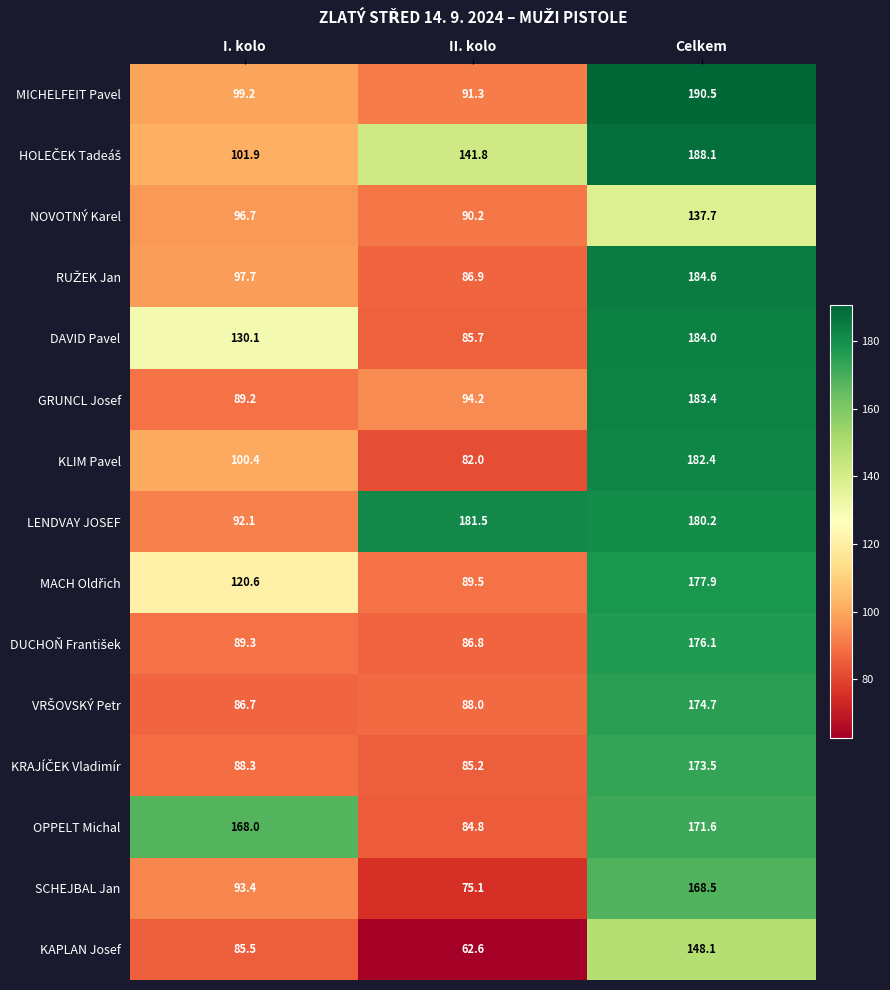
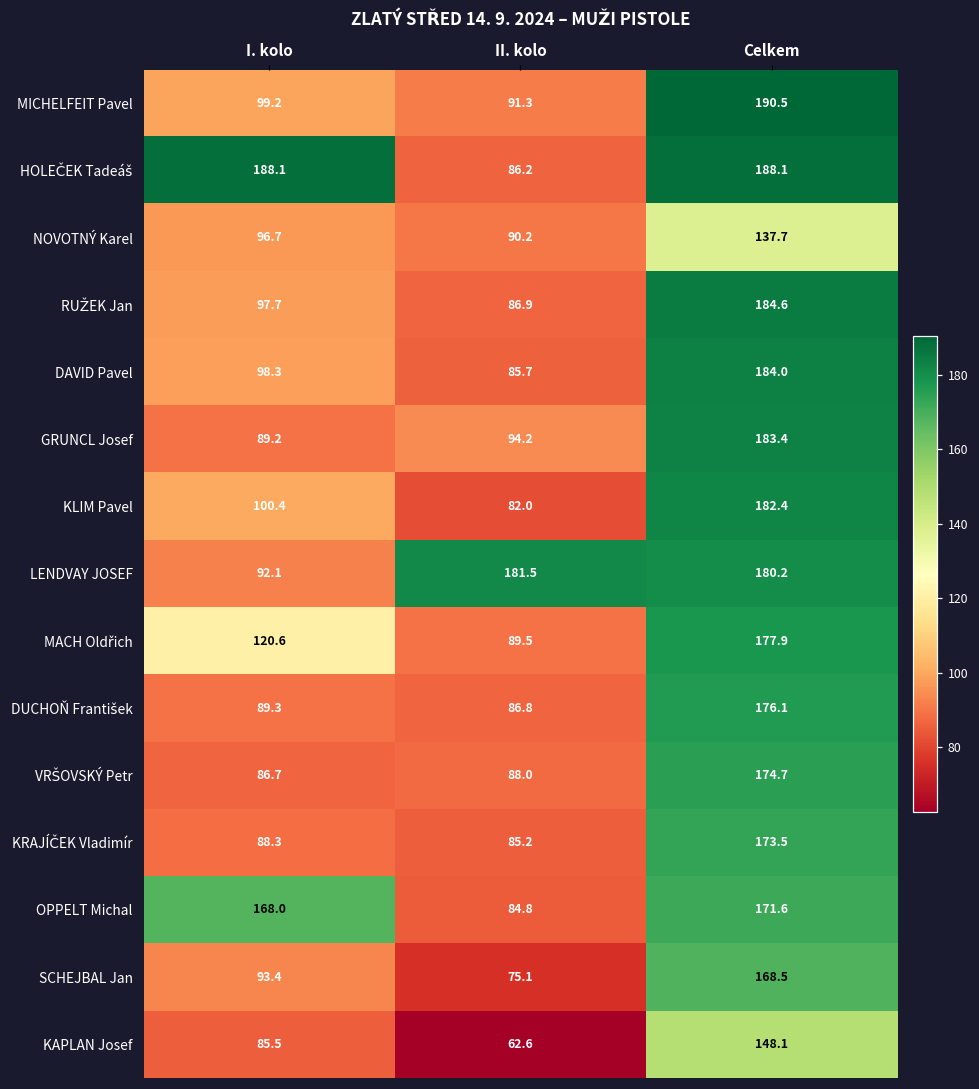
  {
    "MICHELFEIT Pavel": {
      "I. kolo": 99.2,
      "II. kolo": 91.3,
      "Celkem": 190.5
    },
    "HOLEČEK Tadeáš": {
-     "I. kolo": 101.9,
-     "II. kolo": 141.8,
+     "I. kolo": 188.1,
+     "II. kolo": 86.2,
      "Celkem": 188.1
    },
    "NOVOTNÝ Karel": {
      "I. kolo": 96.7,
      "II. kolo": 90.2,
      "Celkem": 137.7
    },
    "RUŽEK Jan": {
      "I. kolo": 97.7,
      "II. kolo": 86.9,
      "Celkem": 184.6
    },
    "DAVID Pavel": {
-     "I. kolo": 130.1,
+     "I. kolo": 98.3,
      "II. kolo": 85.7,
      "Celkem": 184.0
    },
    "GRUNCL Josef": {
      "I. kolo": 89.2,
      "II. kolo": 94.2,
      "Celkem": 183.4
    },
    "KLIM Pavel": {
      "I. kolo": 100.4,
      "II. kolo": 82.0,
      "Celkem": 182.4
    },
    "LENDVAY JOSEF": {
      "I. kolo": 92.1,
      "II. kolo": 181.5,
      "Celkem": 180.2
    },
    "MACH Oldřich": {
      "I. kolo": 120.6,
      "II. kolo": 89.5,
      "Celkem": 177.9
    },
    "DUCHOŇ František": {
      "I. kolo": 89.3,
      "II. kolo": 86.8,
      "Celkem": 176.1
    },
    "VRŠOVSKÝ Petr": {
      "I. kolo": 86.7,
      "II. kolo": 88.0,
      "Celkem": 174.7
    },
    "KRAJÍČEK Vladimír": {
      "I. kolo": 88.3,
      "II. kolo": 85.2,
      "Celkem": 173.5
    },
    "OPPELT Michal": {
      "I. kolo": 168.0,
      "II. kolo": 84.8,
      "Celkem": 171.6
    },
    "SCHEJBAL Jan": {
      "I. kolo": 93.4,
      "II. kolo": 75.1,
      "Celkem": 168.5
    },
    "KAPLAN Josef": {
      "I. kolo": 85.5,
      "II. kolo": 62.6,
      "Celkem": 148.1
    }
  }
